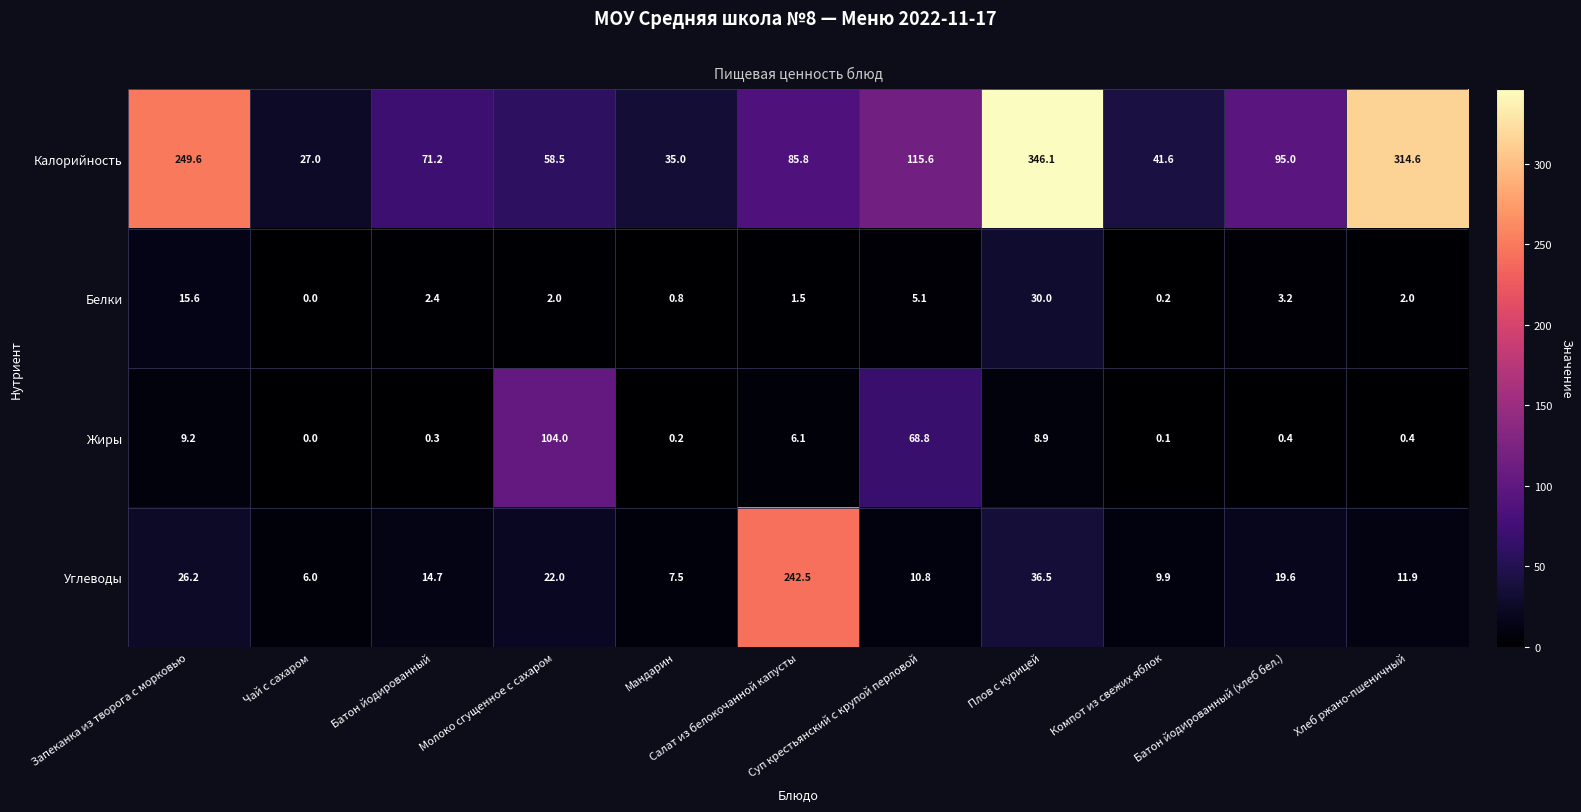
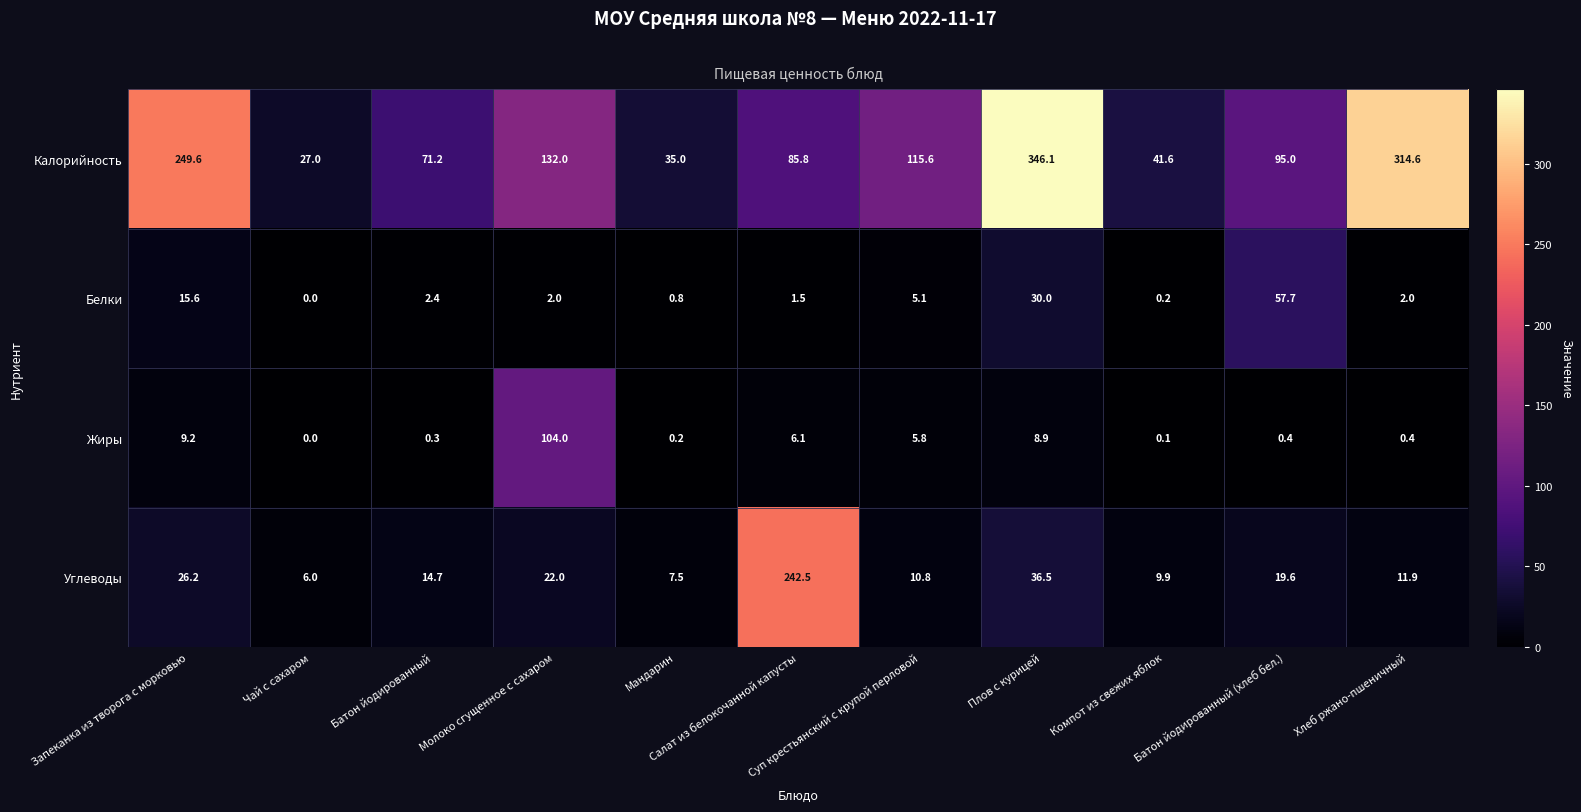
  {
    "Калорийность": {
      "Запеканка из творога с морковью": 249.6,
      "Чай с сахаром": 27.0,
      "Батон йодированный": 71.2,
-     "Молоко сгущенное с сахаром": 58.5,
+     "Молоко сгущенное с сахаром": 132.0,
      "Мандарин": 35.0,
      "Салат из белокочанной капусты": 85.8,
      "Суп крестьянский с крупой перловой": 115.6,
      "Плов с курицей": 346.1,
      "Компот из свежих яблок": 41.6,
      "Батон йодированный (хлеб бел.)": 95.0,
      "Хлеб ржано-пшеничный": 314.6
    },
    "Белки": {
      "Запеканка из творога с морковью": 15.6,
      "Чай с сахаром": 0.0,
      "Батон йодированный": 2.4,
      "Молоко сгущенное с сахаром": 2.0,
      "Мандарин": 0.8,
      "Салат из белокочанной капусты": 1.5,
      "Суп крестьянский с крупой перловой": 5.1,
      "Плов с курицей": 30.0,
      "Компот из свежих яблок": 0.2,
-     "Батон йодированный (хлеб бел.)": 3.2,
+     "Батон йодированный (хлеб бел.)": 57.7,
      "Хлеб ржано-пшеничный": 2.0
    },
    "Жиры": {
      "Запеканка из творога с морковью": 9.2,
      "Чай с сахаром": 0.0,
      "Батон йодированный": 0.3,
      "Молоко сгущенное с сахаром": 104.0,
      "Мандарин": 0.2,
      "Салат из белокочанной капусты": 6.1,
-     "Суп крестьянский с крупой перловой": 68.8,
+     "Суп крестьянский с крупой перловой": 5.8,
      "Плов с курицей": 8.9,
      "Компот из свежих яблок": 0.1,
      "Батон йодированный (хлеб бел.)": 0.4,
      "Хлеб ржано-пшеничный": 0.4
    },
    "Углеводы": {
      "Запеканка из творога с морковью": 26.2,
      "Чай с сахаром": 6.0,
      "Батон йодированный": 14.7,
      "Молоко сгущенное с сахаром": 22.0,
      "Мандарин": 7.5,
      "Салат из белокочанной капусты": 242.5,
      "Суп крестьянский с крупой перловой": 10.8,
      "Плов с курицей": 36.5,
      "Компот из свежих яблок": 9.9,
      "Батон йодированный (хлеб бел.)": 19.6,
      "Хлеб ржано-пшеничный": 11.9
    }
  }
